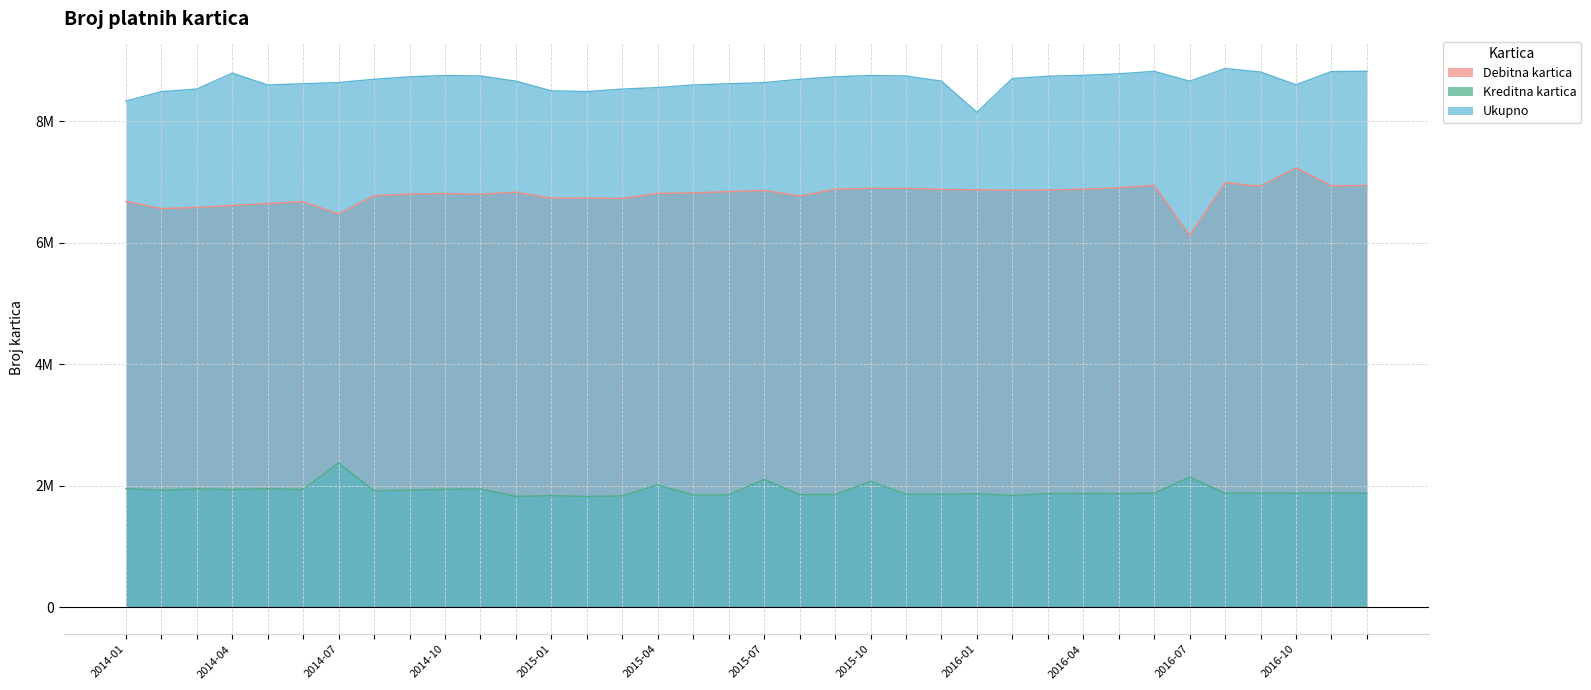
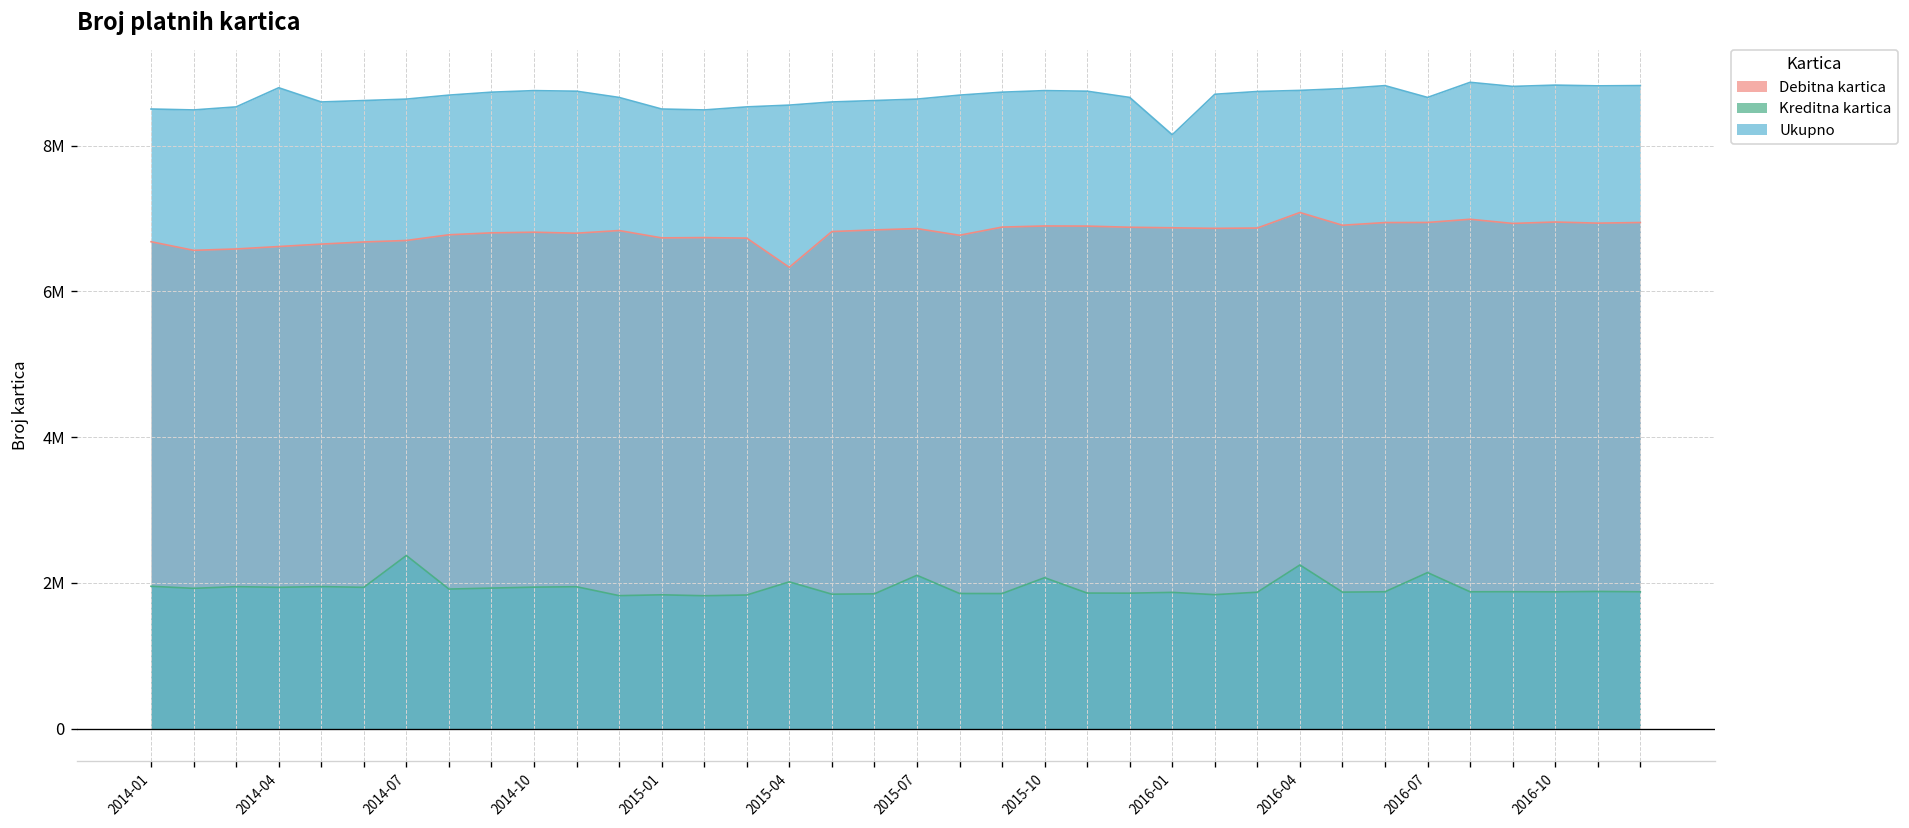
  {
    "Debitna kartica": {
      "2014-01": 6700000,
      "2014-04": 6600000,
-     "2014-07": 6500000,
+     "2014-07": 6700000,
      "2014-10": 6800000,
      "2015-01": 6700000,
-     "2015-04": 6800000,
+     "2015-04": 6300000,
      "2015-07": 6900000,
      "2015-10": 6900000,
      "2016-01": 6900000,
-     "2016-04": 6900000,
-     "2016-07": 6100000,
-     "2016-10": 7200000
+     "2016-04": 7100000,
+     "2016-07": 6900000,
+     "2016-10": 7000000
    },
    "Kreditna kartica": {
      "2014-01": 2000000,
      "2014-04": 1900000,
      "2014-07": 2400000,
      "2014-10": 1900000,
      "2015-01": 1800000,
      "2015-04": 2000000,
      "2015-07": 2100000,
      "2015-10": 2100000,
      "2016-01": 1900000,
-     "2016-04": 1900000,
+     "2016-04": 2200000,
      "2016-07": 2100000,
      "2016-10": 1900000
    },
    "Ukupno": {
-     "2014-01": 8300000,
+     "2014-01": 8500000,
      "2014-04": 8800000,
      "2014-07": 8600000,
      "2014-10": 8800000,
      "2015-01": 8500000,
      "2015-04": 8600000,
      "2015-07": 8600000,
      "2015-10": 8800000,
      "2016-01": 8100000,
      "2016-04": 8800000,
      "2016-07": 8700000,
-     "2016-10": 8600000
+     "2016-10": 8800000
    }
  }
